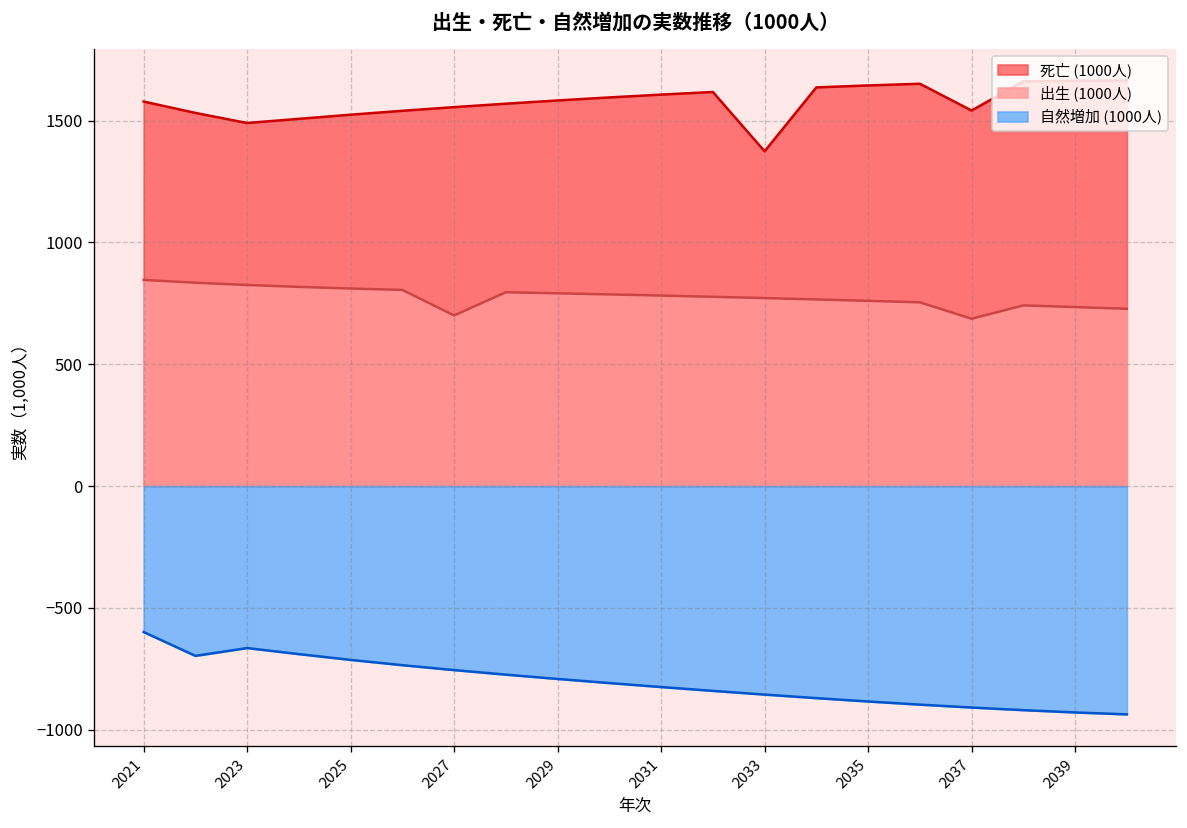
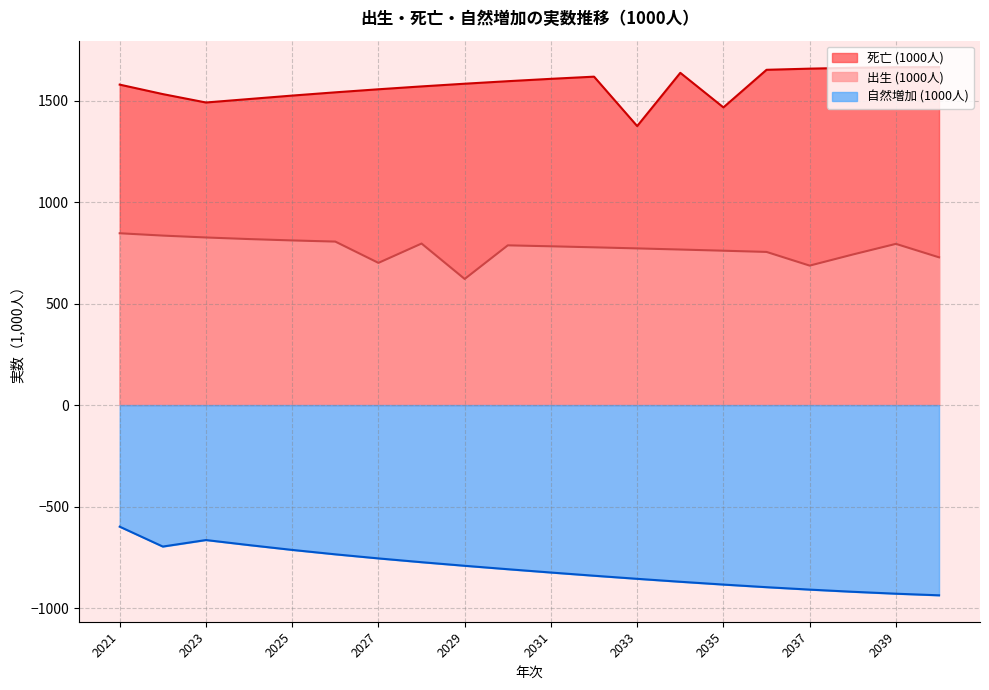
  {
    "死亡 (1000人)": {
      "2021": 1580,
      "2023": 1490,
      "2025": 1520,
      "2027": 1560,
      "2029": 1580,
      "2031": 1610,
      "2033": 1370,
-     "2035": 1640,
-     "2037": 1540
+     "2035": 1470,
+     "2037": 1660
    },
    "出生 (1000人)": {
      "2021": 850,
      "2023": 830,
      "2025": 810,
      "2027": 700,
-     "2029": 790,
+     "2029": 620,
      "2031": 780,
      "2033": 770,
      "2035": 760,
      "2037": 690,
-     "2039": 730
+     "2039": 790
    }
  }
